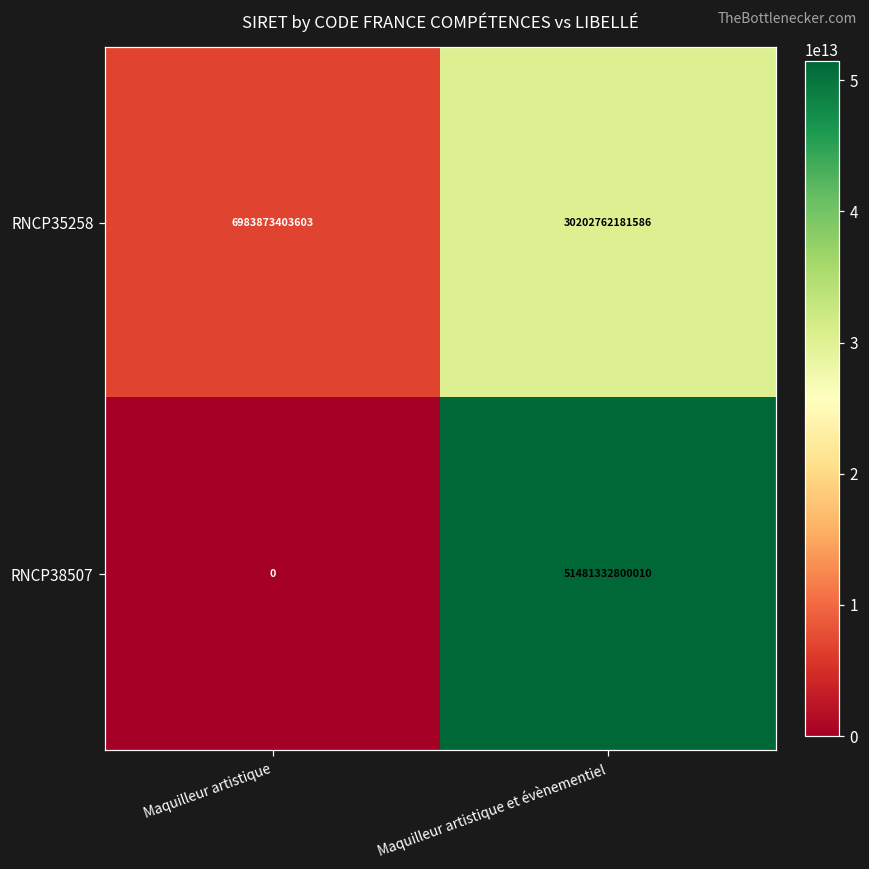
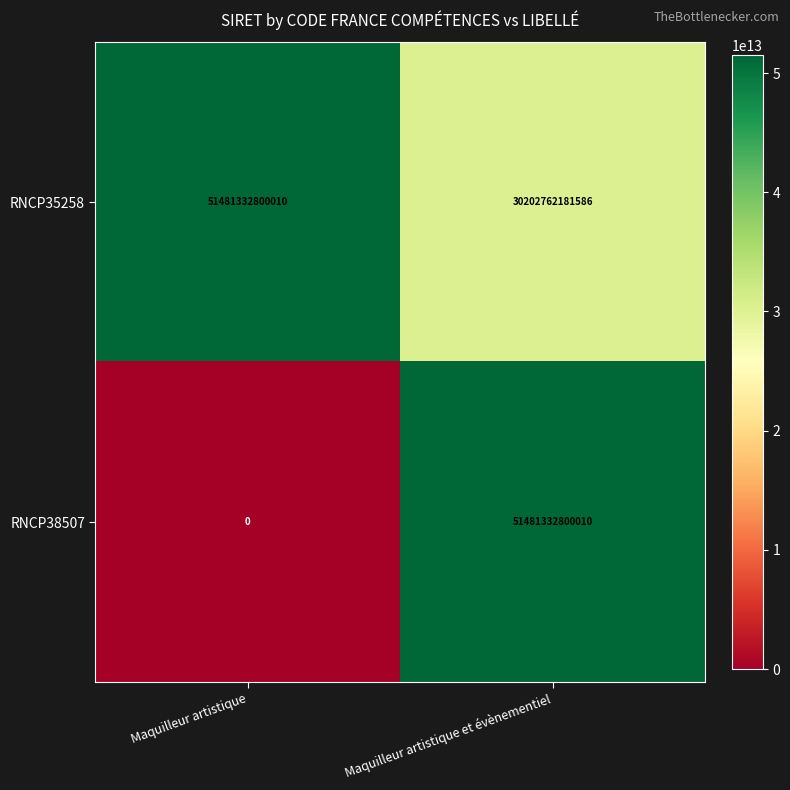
  {
    "RNCP35258": {
-     "Maquilleur artistique": 6983873403603,
+     "Maquilleur artistique": 51481332800010,
      "Maquilleur artistique et évènementiel": 30202762181586
    },
    "RNCP38507": {
      "Maquilleur artistique": 0,
      "Maquilleur artistique et évènementiel": 51481332800010
    }
  }
